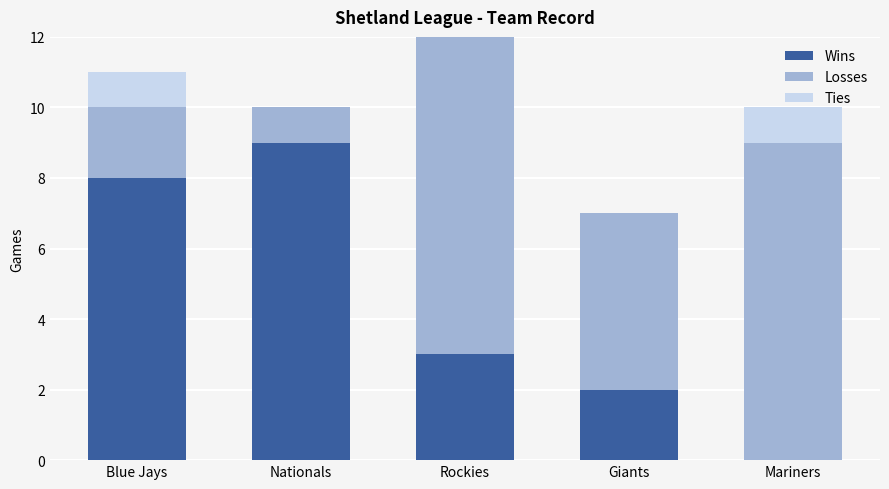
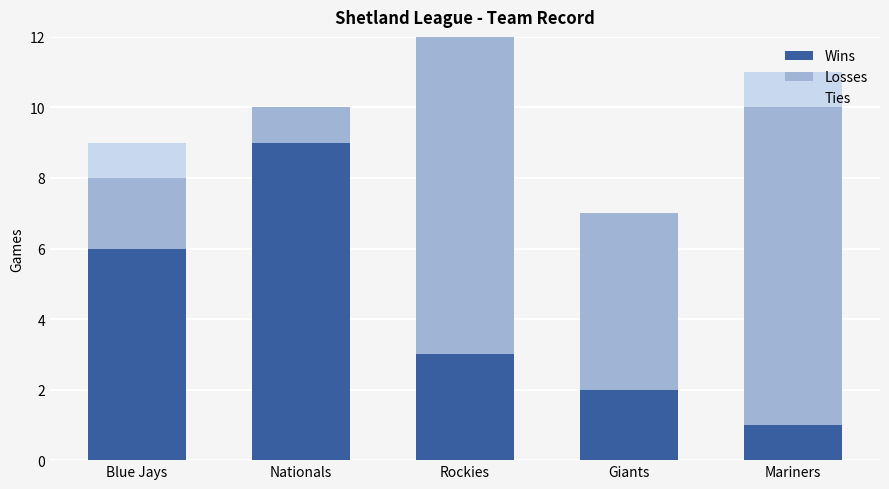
  {
    "Wins": {
-     "Blue Jays": 8,
+     "Blue Jays": 6,
      "Nationals": 9,
      "Rockies": 3,
      "Giants": 2,
-     "Mariners": 0
+     "Mariners": 1
    }
  }
